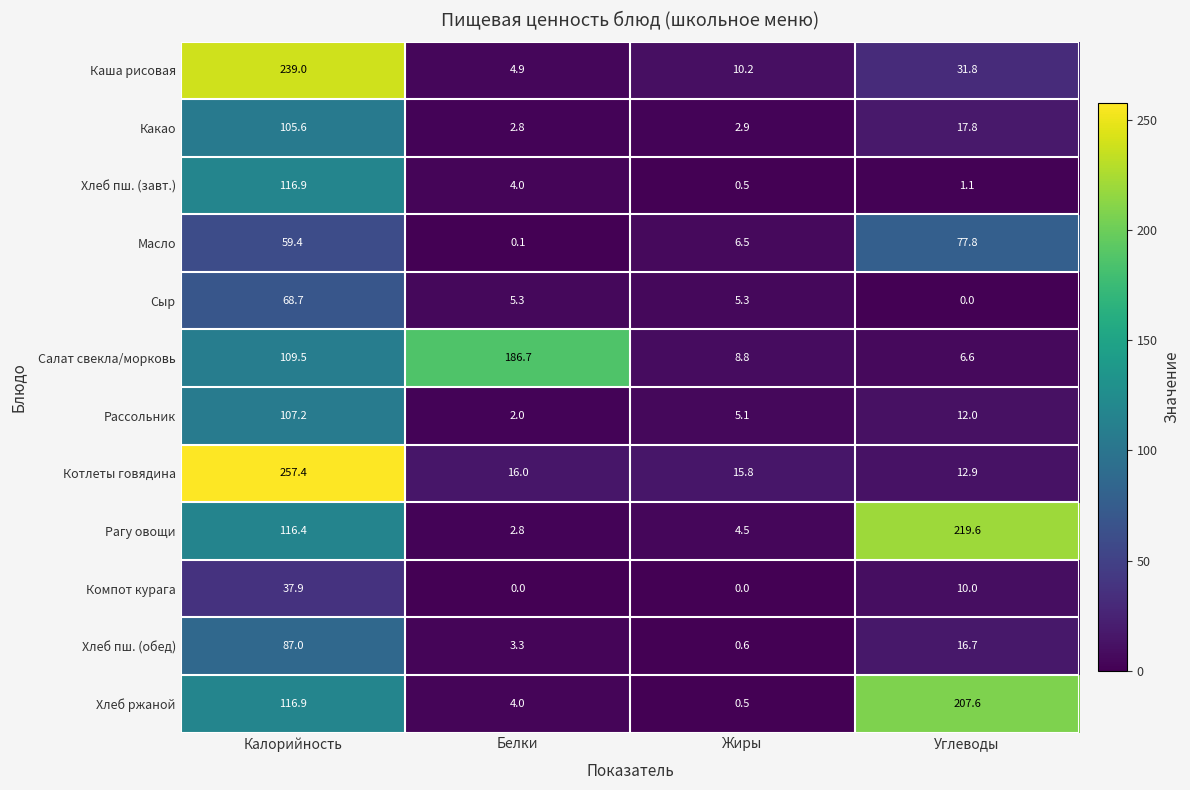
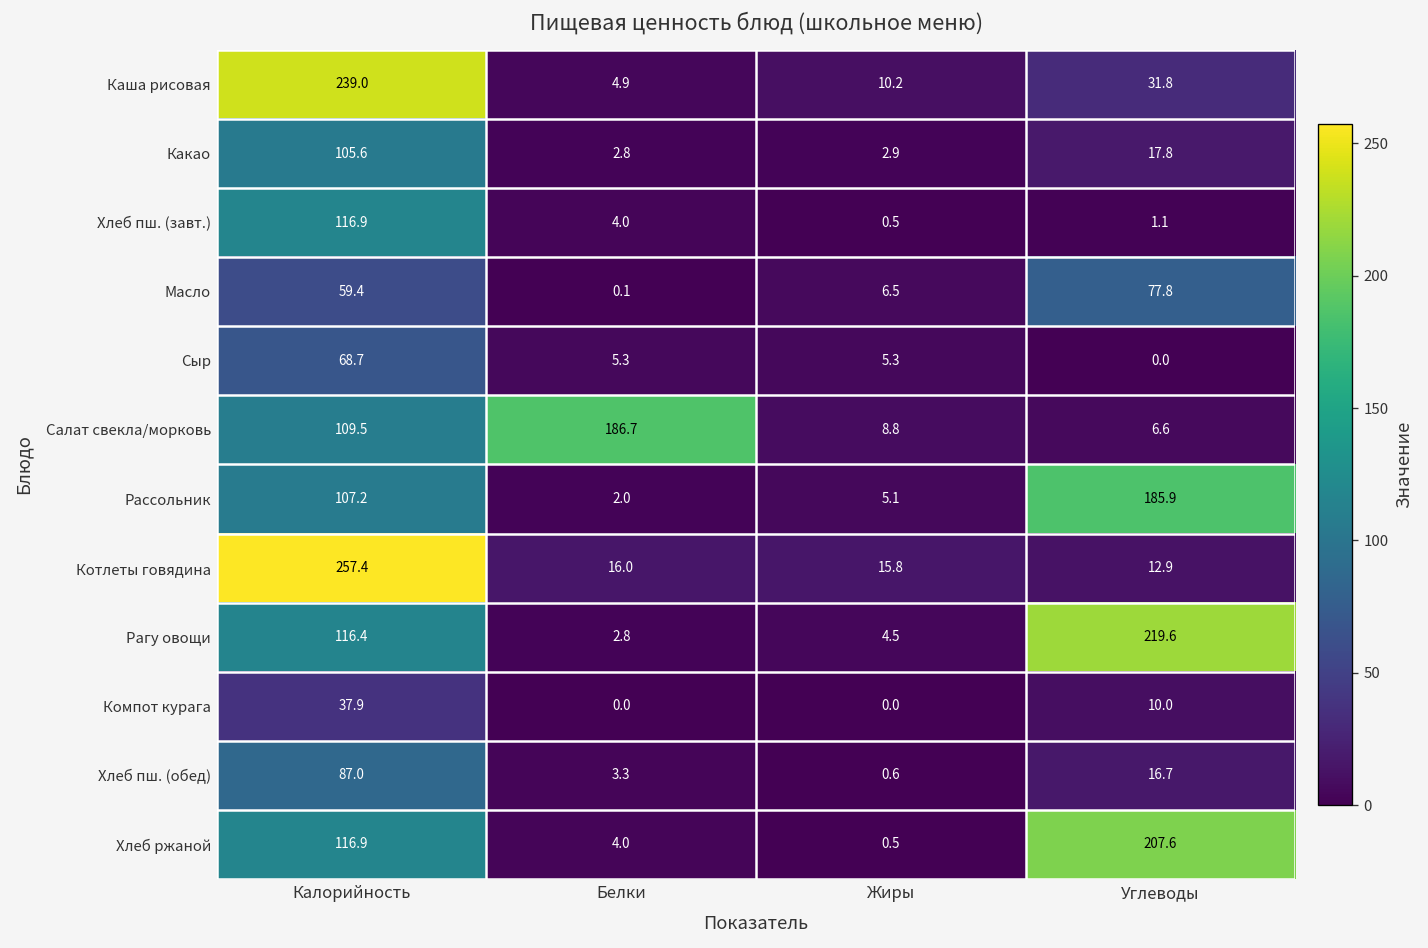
  {
    "Каша рисовая": {
      "Калорийность": 239.0,
      "Белки": 4.9,
      "Жиры": 10.2,
      "Углеводы": 31.8
    },
    "Какао": {
      "Калорийность": 105.6,
      "Белки": 2.8,
      "Жиры": 2.9,
      "Углеводы": 17.8
    },
    "Хлеб пш. (завт.)": {
      "Калорийность": 116.9,
      "Белки": 4.0,
      "Жиры": 0.5,
      "Углеводы": 1.1
    },
    "Масло": {
      "Калорийность": 59.4,
      "Белки": 0.1,
      "Жиры": 6.5,
      "Углеводы": 77.8
    },
    "Сыр": {
      "Калорийность": 68.7,
      "Белки": 5.3,
      "Жиры": 5.3,
      "Углеводы": 0.0
    },
    "Салат свекла/морковь": {
      "Калорийность": 109.5,
      "Белки": 186.7,
      "Жиры": 8.8,
      "Углеводы": 6.6
    },
    "Рассольник": {
      "Калорийность": 107.2,
      "Белки": 2.0,
      "Жиры": 5.1,
-     "Углеводы": 12.0
+     "Углеводы": 185.9
    },
    "Котлеты говядина": {
      "Калорийность": 257.4,
      "Белки": 16.0,
      "Жиры": 15.8,
      "Углеводы": 12.9
    },
    "Рагу овощи": {
      "Калорийность": 116.4,
      "Белки": 2.8,
      "Жиры": 4.5,
      "Углеводы": 219.6
    },
    "Компот курага": {
      "Калорийность": 37.9,
      "Белки": 0.0,
      "Жиры": 0.0,
      "Углеводы": 10.0
    },
    "Хлеб пш. (обед)": {
      "Калорийность": 87.0,
      "Белки": 3.3,
      "Жиры": 0.6,
      "Углеводы": 16.7
    },
    "Хлеб ржаной": {
      "Калорийность": 116.9,
      "Белки": 4.0,
      "Жиры": 0.5,
      "Углеводы": 207.6
    }
  }
